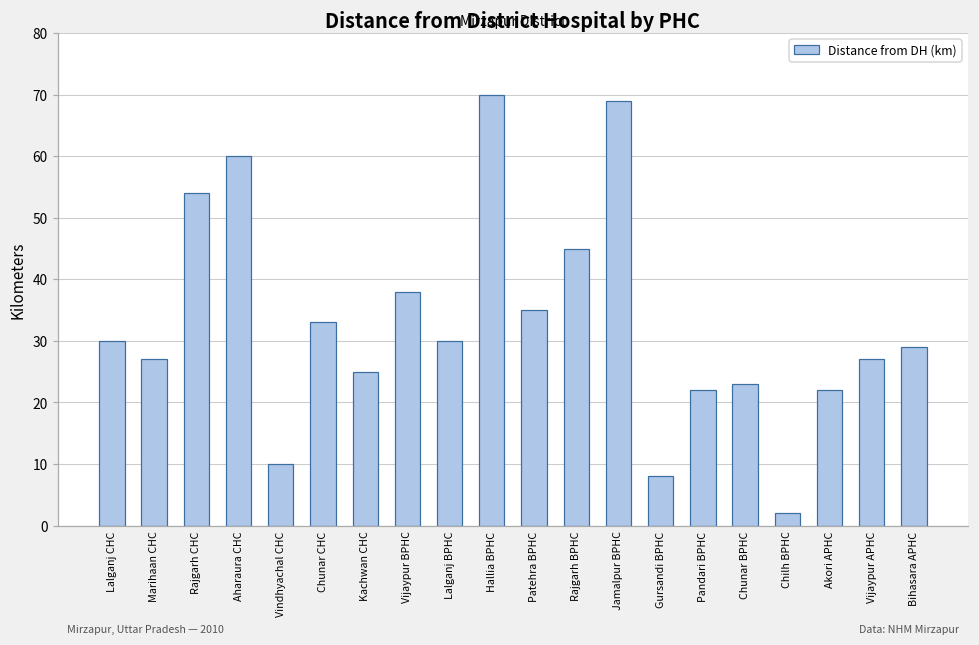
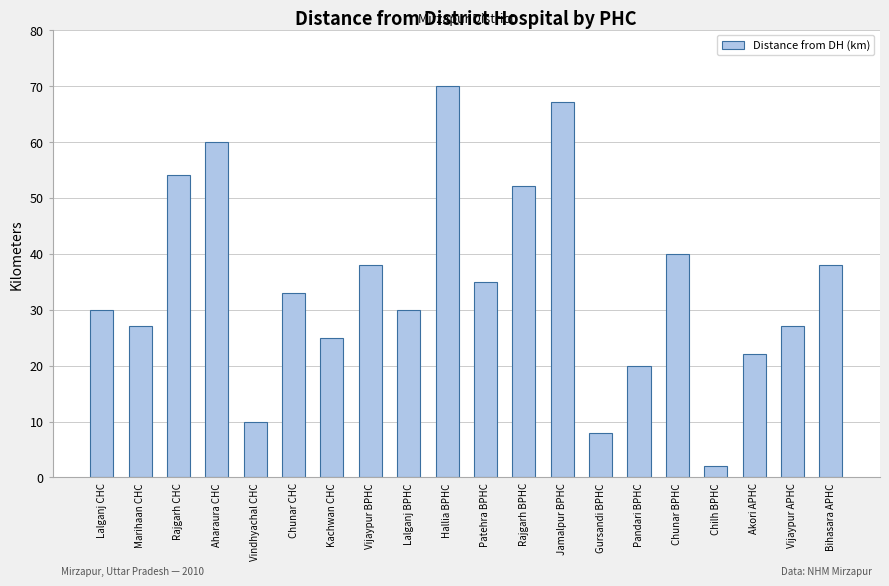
  {
    "Lalganj CHC": 30,
    "Marihaan CHC": 27,
    "Rajgarh CHC": 54,
    "Aharaura CHC": 60,
    "Vindhyachal CHC": 10,
    "Chunar CHC": 33,
    "Kachwan CHC": 25,
    "Vijaypur BPHC": 38,
    "Lalganj BPHC": 30,
    "Hallia BPHC": 70,
    "Patehra BPHC": 35,
-   "Rajgarh BPHC": 45,
-   "Jamalpur BPHC": 69,
+   "Rajgarh BPHC": 52,
+   "Jamalpur BPHC": 67,
    "Gursandi BPHC": 8,
-   "Pandari BPHC": 22,
-   "Chunar BPHC": 23,
+   "Pandari BPHC": 20,
+   "Chunar BPHC": 40,
    "Chilh BPHC": 2,
    "Akori APHC": 22,
    "Vijaypur APHC": 27,
-   "Bihasara APHC": 29
+   "Bihasara APHC": 38
  }
